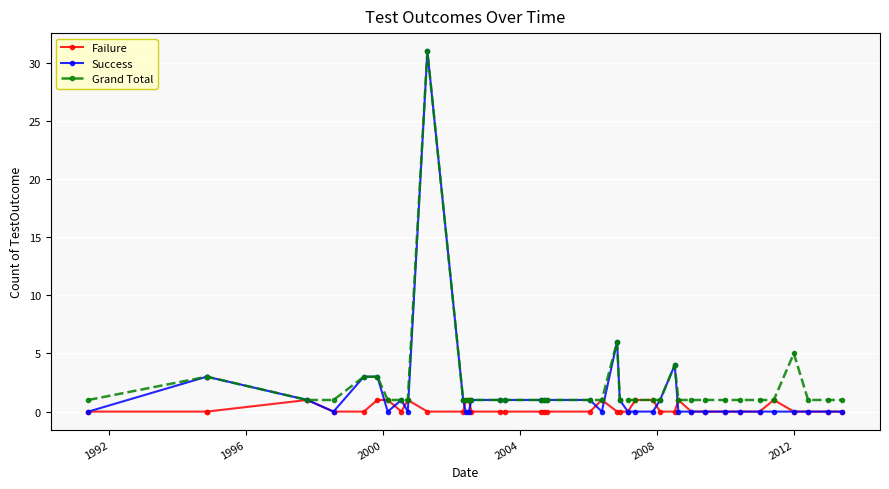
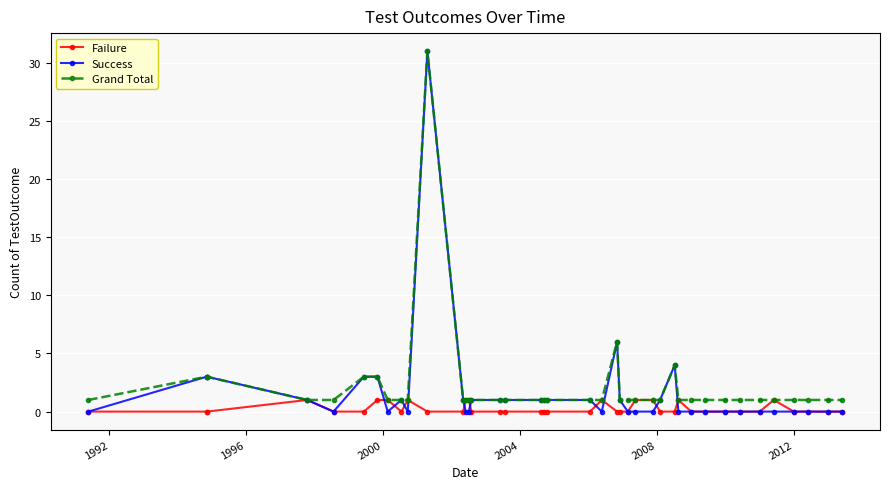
  {
    "Grand Total": {
-     "2012": 5
+     "2012": 1
    }
  }
